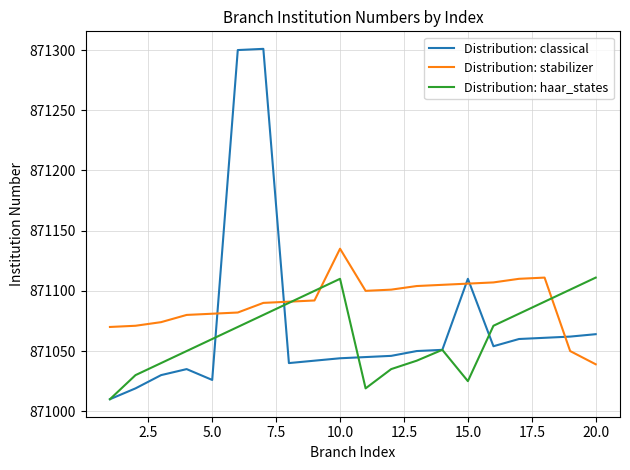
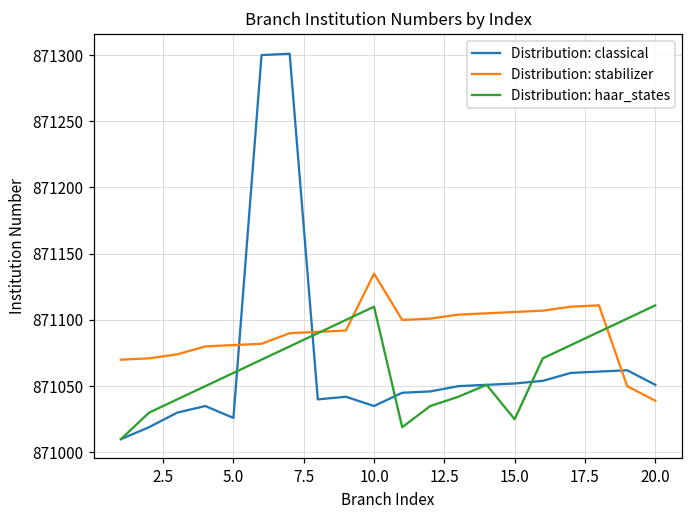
  {
    "Distribution: classical": {
      "5.0": 871026,
-     "10.0": 871044,
-     "15.0": 871110,
-     "20.0": 871064
+     "10.0": 871035,
+     "15.0": 871052,
+     "20.0": 871051
    },
    "Distribution: stabilizer": {
      "5.0": 871081,
      "10.0": 871135,
      "15.0": 871106,
      "20.0": 871039
    },
    "Distribution: haar_states": {
      "5.0": 871060,
      "10.0": 871110,
      "15.0": 871025,
      "20.0": 871111
    }
  }
